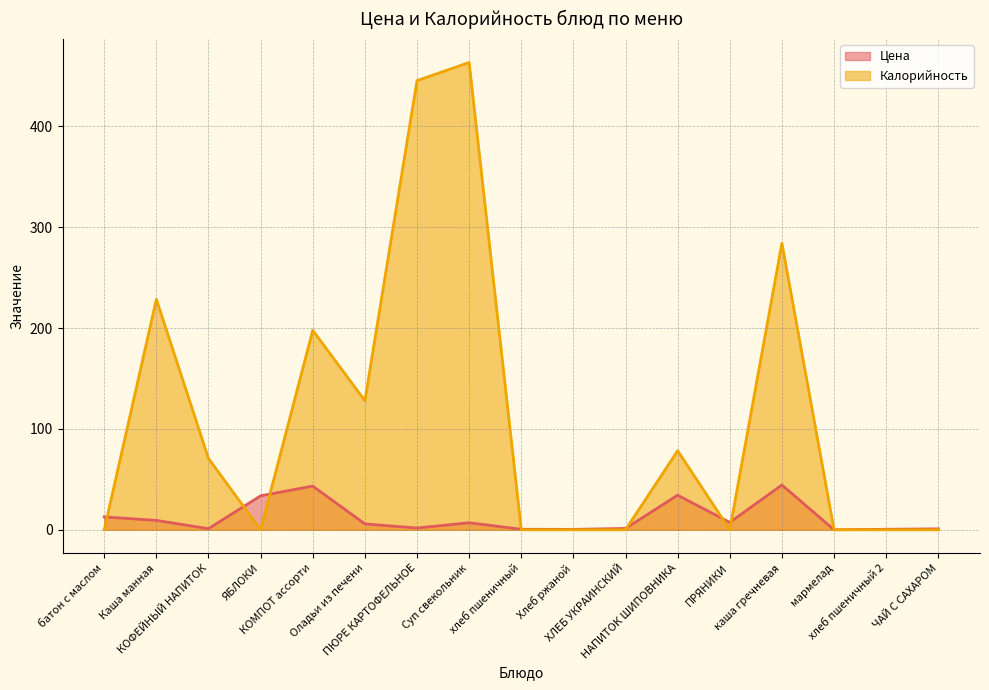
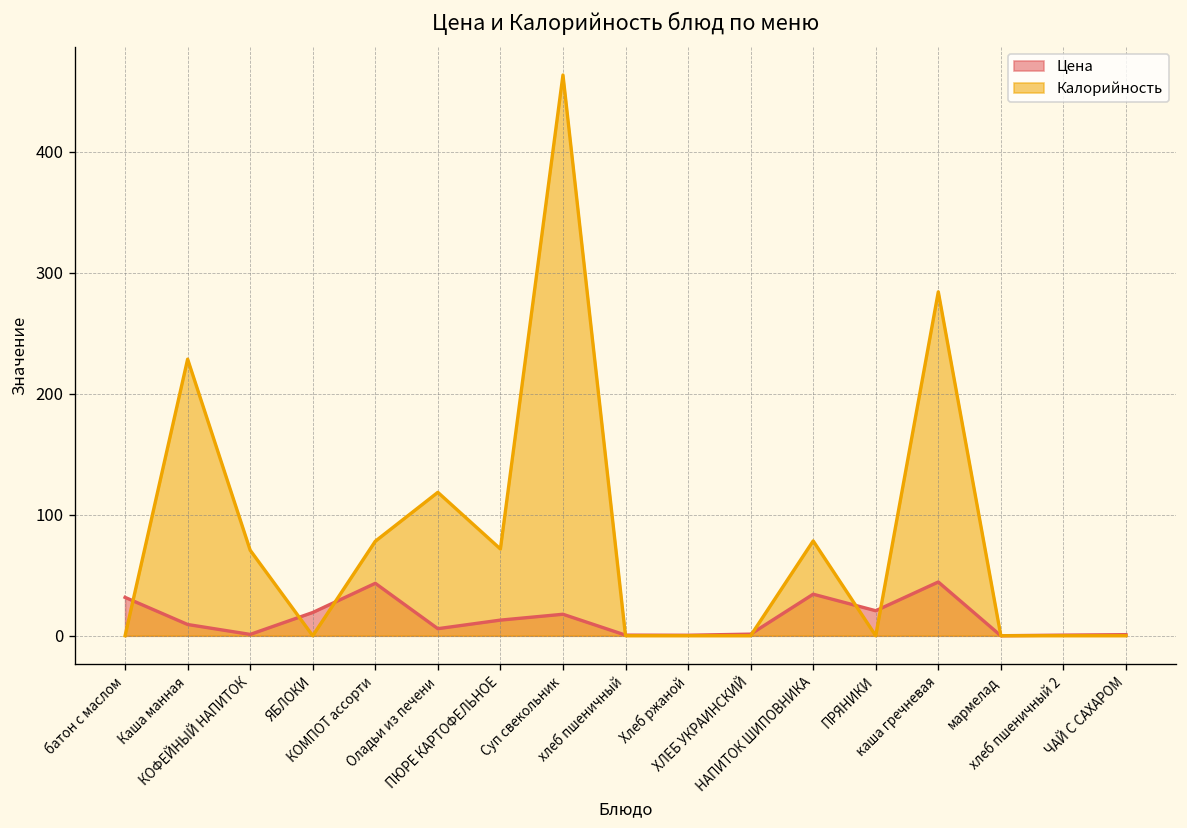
  {
    "Цена": {
-     "батон с маслом": 13,
+     "батон с маслом": 32,
      "Каша манная": 9,
      "КОФЕЙНЫЙ НАПИТОК": 1,
-     "ЯБЛОКИ": 34,
+     "ЯБЛОКИ": 19,
      "КОМПОТ ассорти": 43,
      "Оладьи из печени": 6,
-     "ПЮРЕ КАРТОФЕЛЬНОЕ": 2,
-     "Суп свекольник": 7,
+     "ПЮРЕ КАРТОФЕЛЬНОЕ": 13,
+     "Суп свекольник": 18,
      "НАПИТОК ШИПОВНИКА": 34,
-     "ПРЯНИКИ": 7,
+     "ПРЯНИКИ": 21,
      "каша гречневая": 44
    },
    "Калорийность": {
      "батон с маслом": 0,
      "Каша манная": 229,
      "КОФЕЙНЫЙ НАПИТОК": 71,
      "ЯБЛОКИ": 0,
-     "КОМПОТ ассорти": 198,
-     "Оладьи из печени": 128,
-     "ПЮРЕ КАРТОФЕЛЬНОЕ": 445,
+     "КОМПОТ ассорти": 78,
+     "Оладьи из печени": 119,
+     "ПЮРЕ КАРТОФЕЛЬНОЕ": 72,
      "Суп свекольник": 463,
      "НАПИТОК ШИПОВНИКА": 78,
      "ПРЯНИКИ": 0,
      "каша гречневая": 284
    }
  }
